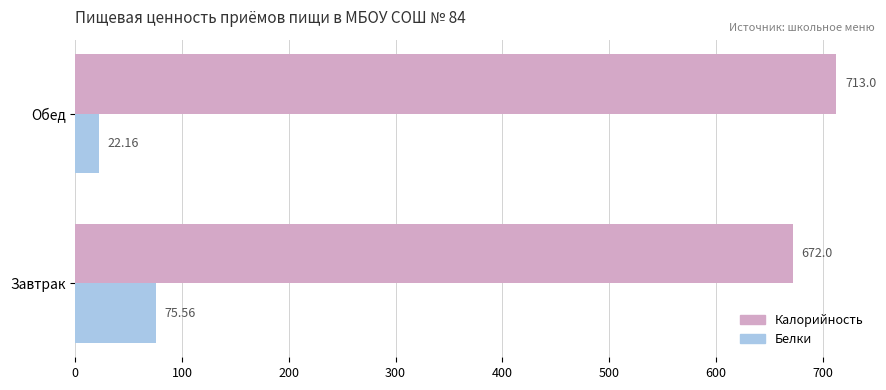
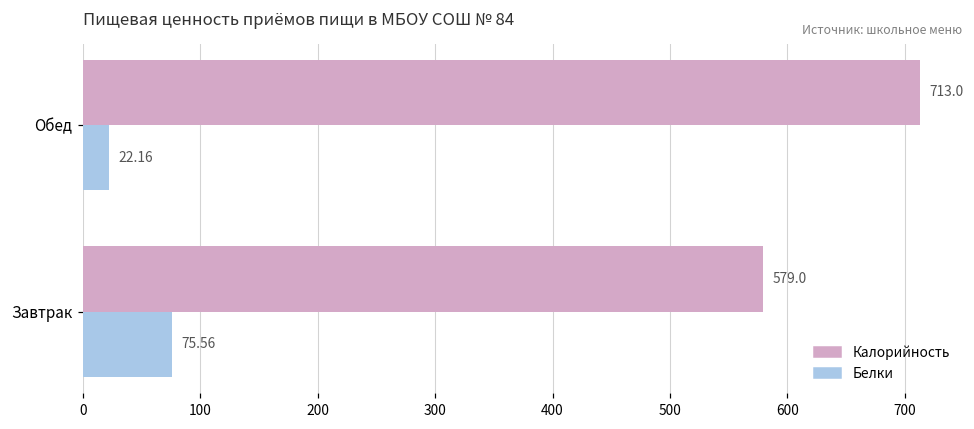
  {
    "Калорийность": {
      "Обед": 713.0,
-     "Завтрак": 672.0
+     "Завтрак": 579.0
    },
    "Белки": {
      "Обед": 22.16,
      "Завтрак": 75.56
    }
  }
